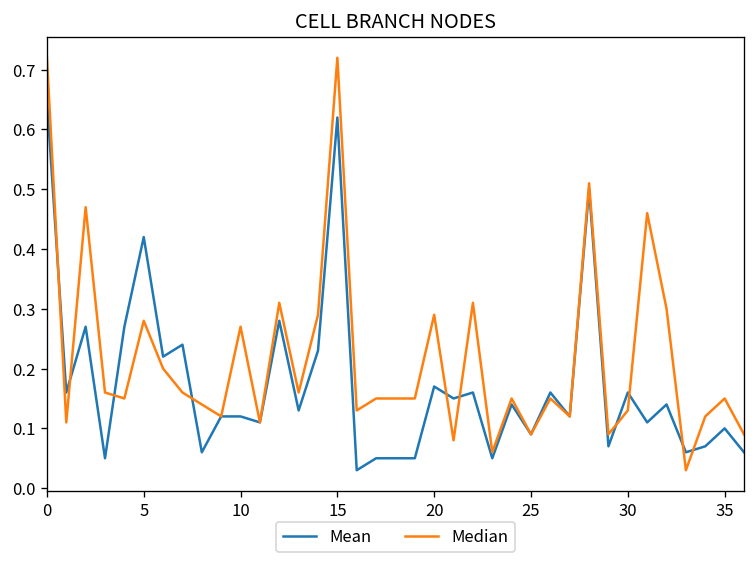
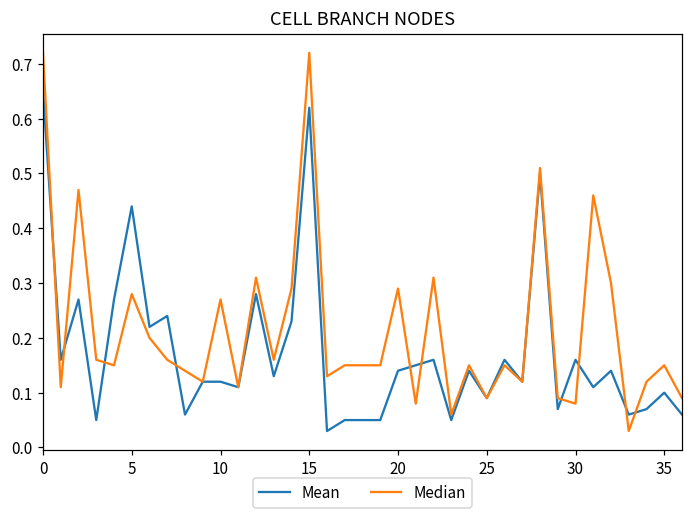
  {
    "Mean": {
      "0": 0.65,
-     "5": 0.42,
+     "5": 0.44,
      "10": 0.12,
      "15": 0.62,
-     "20": 0.17,
+     "20": 0.14,
      "30": 0.16,
      "35": 0.10
    },
    "Median": {
      "0": 0.72,
      "5": 0.28,
      "10": 0.27,
      "15": 0.72,
      "20": 0.29,
-     "30": 0.13,
+     "30": 0.08,
      "35": 0.15
    }
  }
